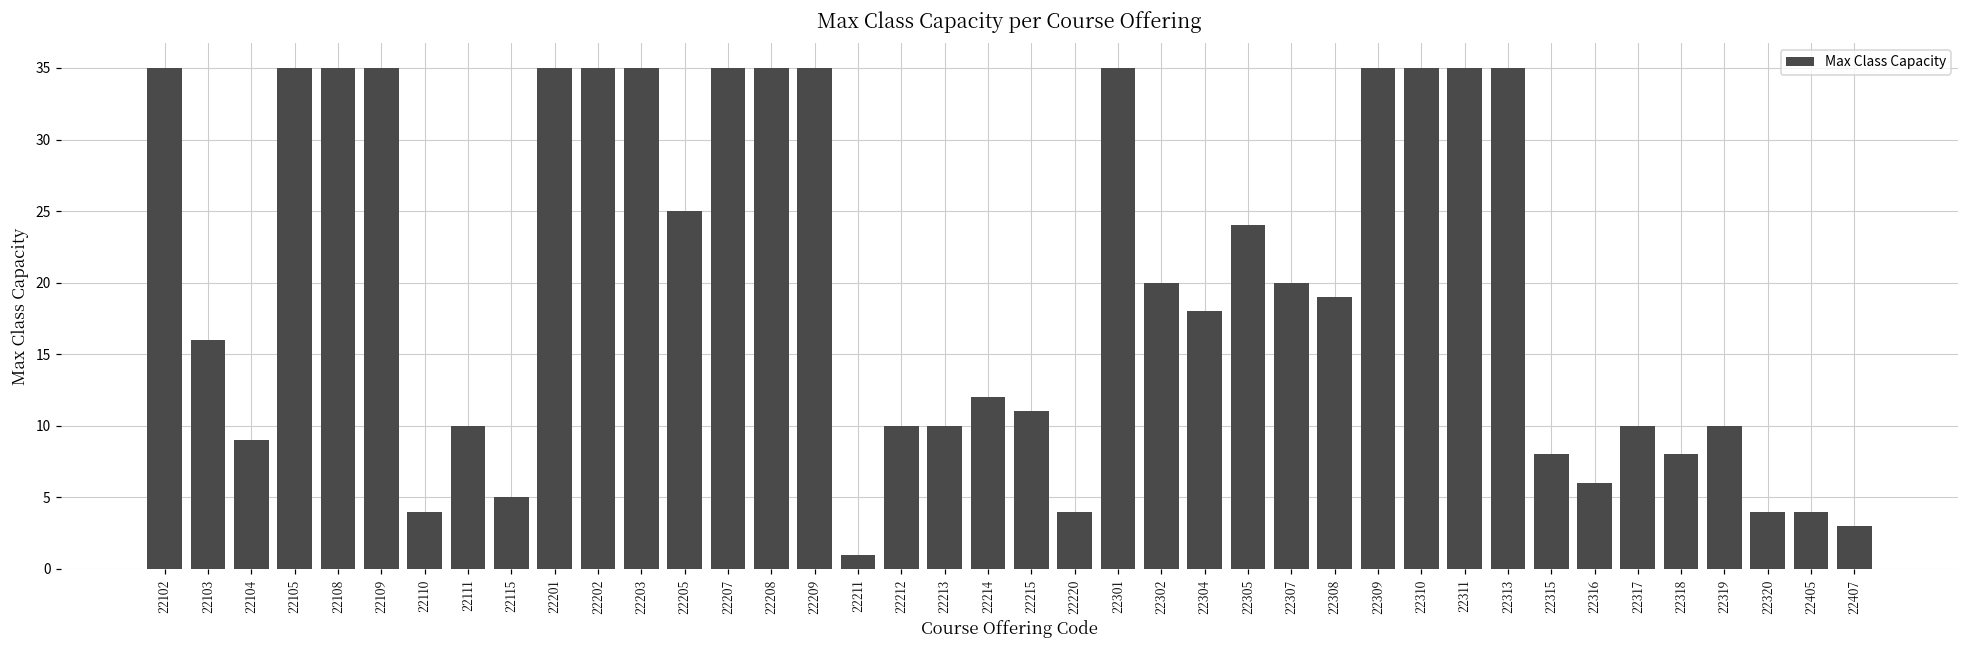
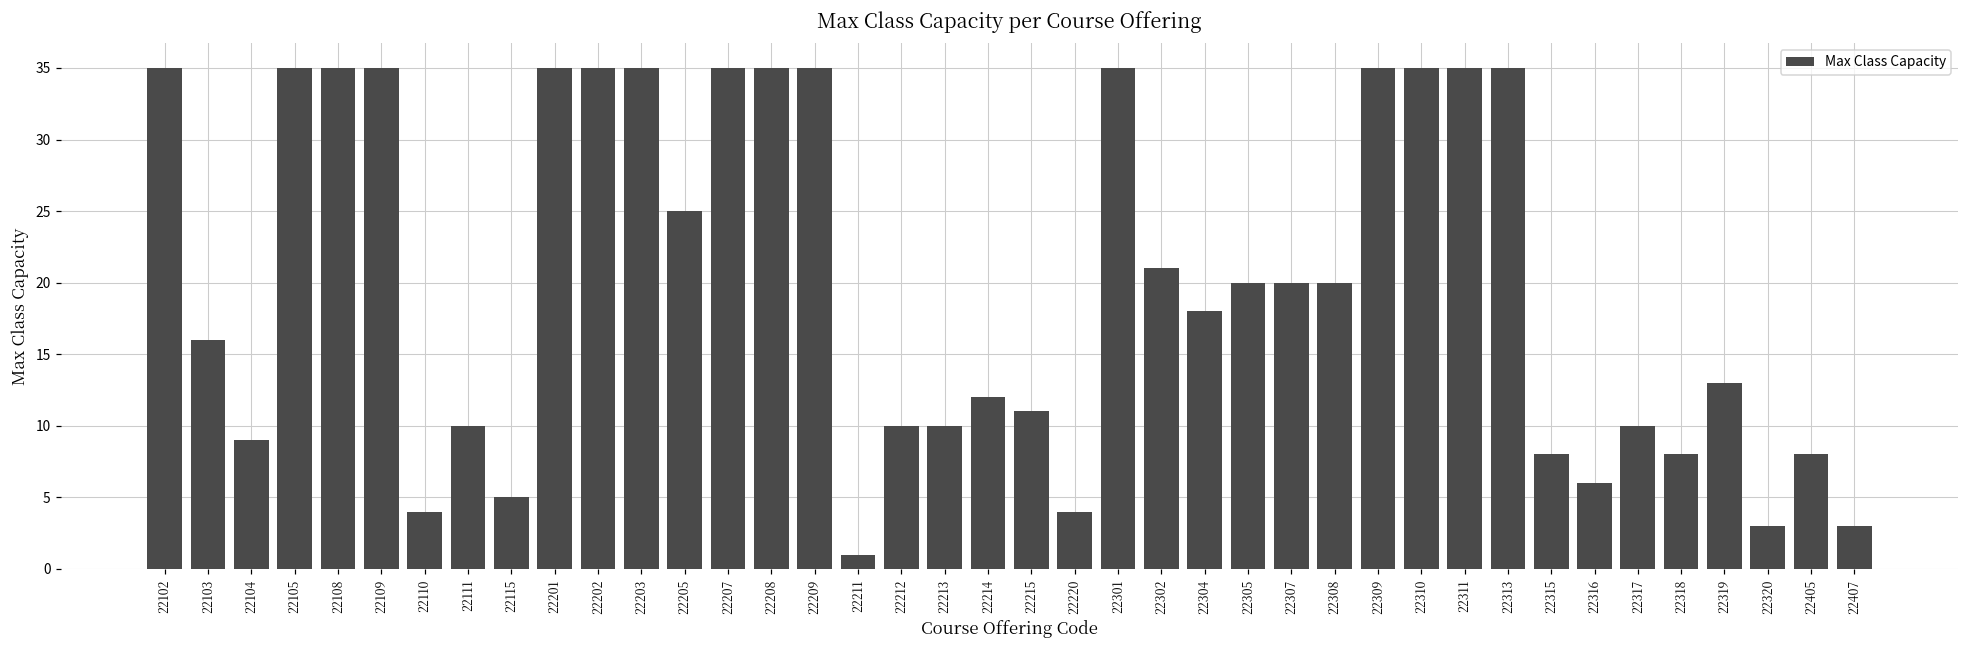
  {
    "22102": 35,
    "22103": 16,
    "22104": 9,
    "22105": 35,
    "22108": 35,
    "22109": 35,
    "22110": 4,
    "22111": 10,
    "22115": 5,
    "22201": 35,
    "22202": 35,
    "22203": 35,
    "22205": 25,
    "22207": 35,
    "22208": 35,
    "22209": 35,
    "22211": 1,
    "22212": 10,
    "22213": 10,
    "22214": 12,
    "22215": 11,
    "22220": 4,
    "22301": 35,
-   "22302": 20,
+   "22302": 21,
    "22304": 18,
-   "22305": 24,
+   "22305": 20,
    "22307": 20,
-   "22308": 19,
+   "22308": 20,
    "22309": 35,
    "22310": 35,
    "22311": 35,
    "22313": 35,
    "22315": 8,
    "22316": 6,
    "22317": 10,
    "22318": 8,
-   "22319": 10,
-   "22320": 4,
-   "22405": 4,
+   "22319": 13,
+   "22320": 3,
+   "22405": 8,
    "22407": 3
  }
